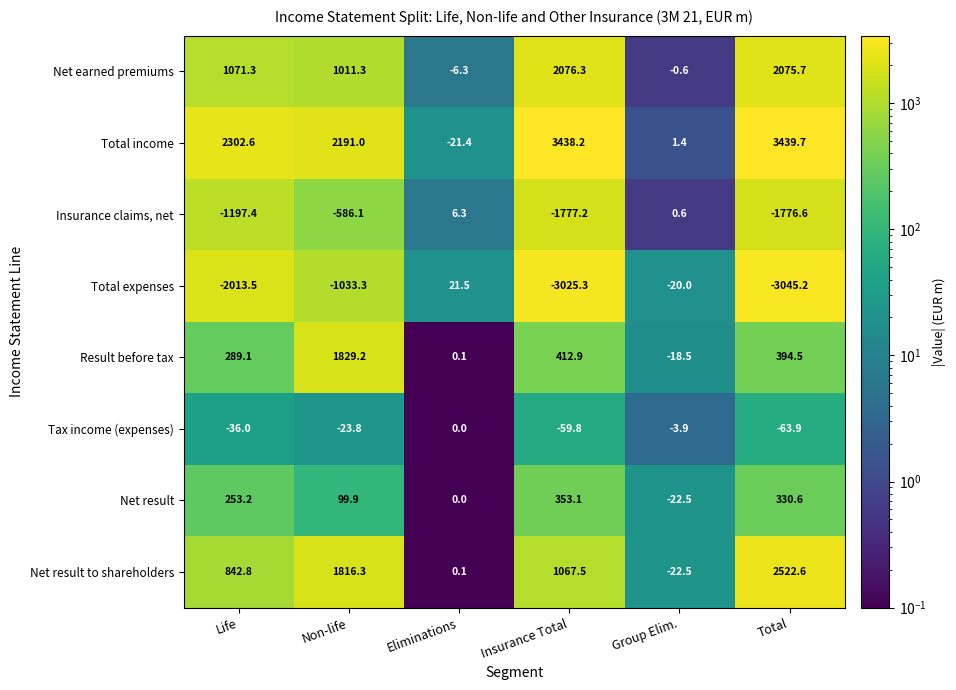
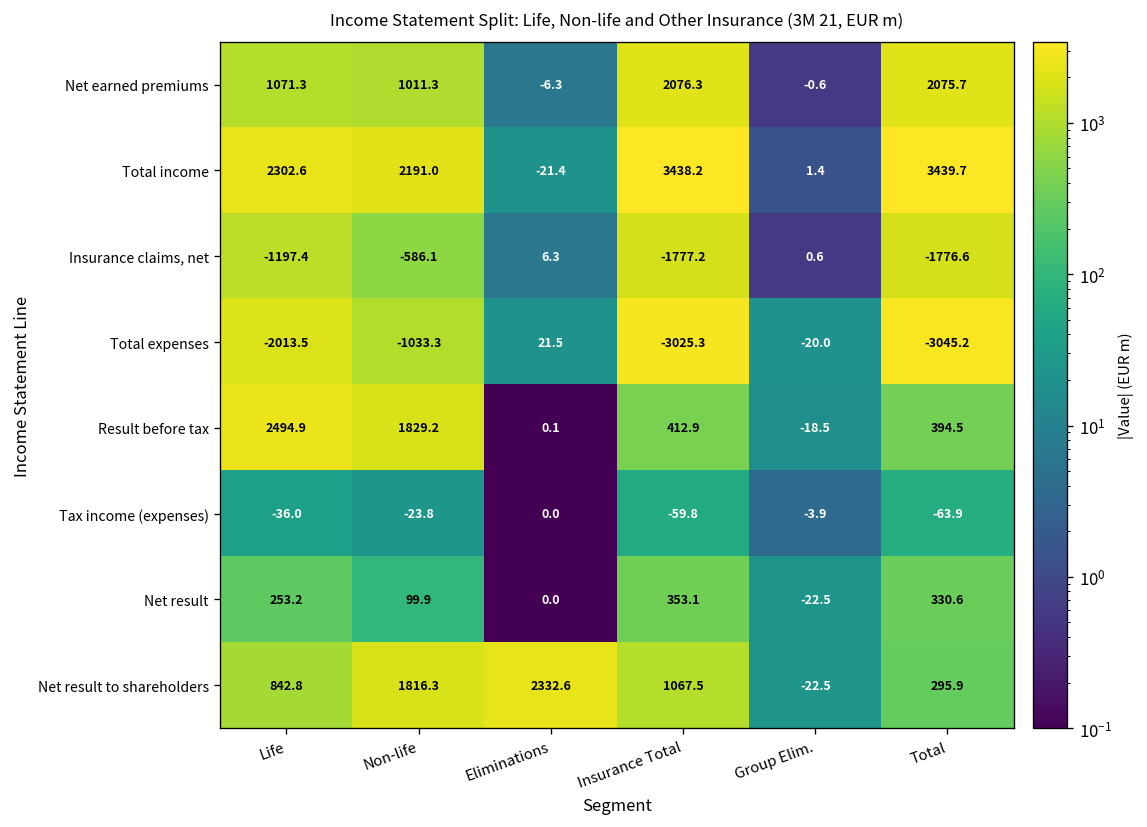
  {
    "Net earned premiums": {
      "Life": 1071.3,
      "Non-life": 1011.3,
      "Eliminations": -6.3,
      "Insurance Total": 2076.3,
      "Group Elim.": -0.6,
      "Total": 2075.7
    },
    "Total income": {
      "Life": 2302.6,
      "Non-life": 2191.0,
      "Eliminations": -21.4,
      "Insurance Total": 3438.2,
      "Group Elim.": 1.4,
      "Total": 3439.7
    },
    "Insurance claims, net": {
      "Life": -1197.4,
      "Non-life": -586.1,
      "Eliminations": 6.3,
      "Insurance Total": -1777.2,
      "Group Elim.": 0.6,
      "Total": -1776.6
    },
    "Total expenses": {
      "Life": -2013.5,
      "Non-life": -1033.3,
      "Eliminations": 21.5,
      "Insurance Total": -3025.3,
      "Group Elim.": -20.0,
      "Total": -3045.2
    },
    "Result before tax": {
-     "Life": 289.1,
+     "Life": 2494.9,
      "Non-life": 1829.2,
      "Eliminations": 0.1,
      "Insurance Total": 412.9,
      "Group Elim.": -18.5,
      "Total": 394.5
    },
    "Tax income (expenses)": {
      "Life": -36.0,
      "Non-life": -23.8,
      "Eliminations": 0.0,
      "Insurance Total": -59.8,
      "Group Elim.": -3.9,
      "Total": -63.9
    },
    "Net result": {
      "Life": 253.2,
      "Non-life": 99.9,
      "Eliminations": 0.0,
      "Insurance Total": 353.1,
      "Group Elim.": -22.5,
      "Total": 330.6
    },
    "Net result to shareholders": {
      "Life": 842.8,
      "Non-life": 1816.3,
-     "Eliminations": 0.1,
+     "Eliminations": 2332.6,
      "Insurance Total": 1067.5,
      "Group Elim.": -22.5,
-     "Total": 2522.6
+     "Total": 295.9
    }
  }
